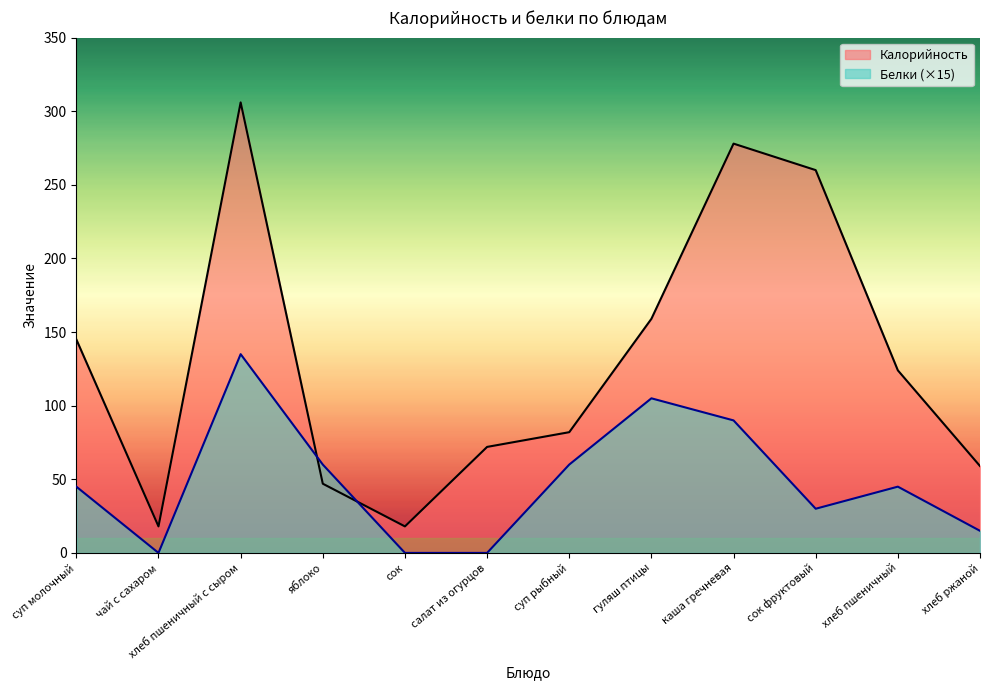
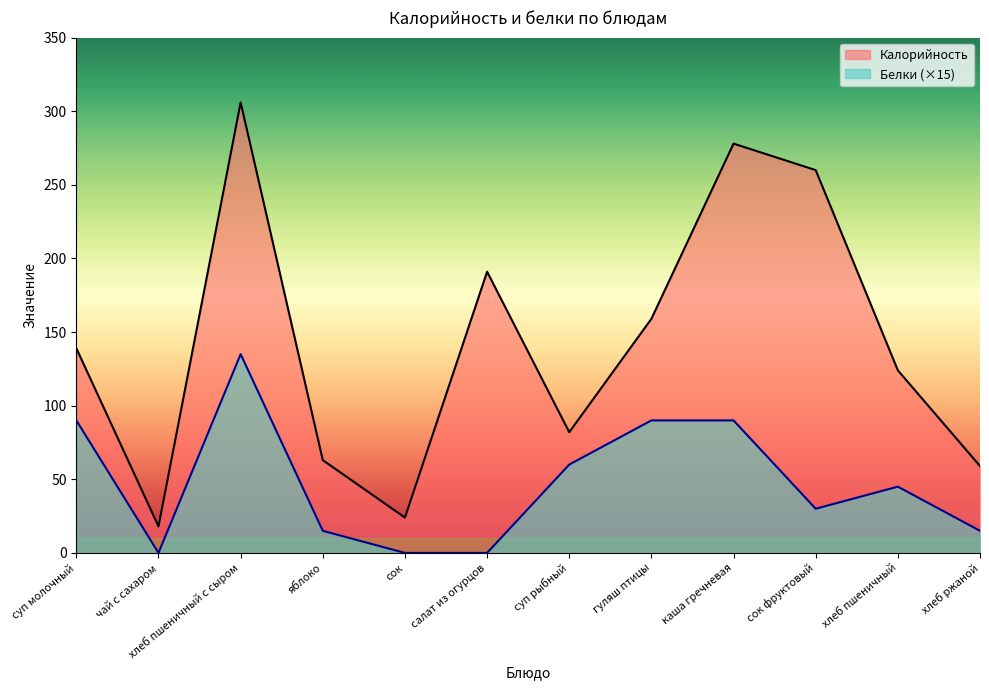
  {
    "Калорийность": {
-     "суп молочный": 145,
+     "суп молочный": 139,
      "чай с сахаром": 18,
      "хлеб пшеничный с сыром": 306,
-     "яблоко": 47,
-     "сок": 18,
-     "салат из огурцов": 72,
+     "яблоко": 63,
+     "сок": 24,
+     "салат из огурцов": 191,
      "суп рыбный": 82,
      "гуляш птицы": 159,
      "каша гречневая": 278,
      "сок фруктовый": 260,
      "хлеб пшеничный": 124,
      "хлеб ржаной": 59
    },
    "Белки (×15)": {
-     "суп молочный": 45,
+     "суп молочный": 90,
      "чай с сахаром": 0,
      "хлеб пшеничный с сыром": 135,
-     "яблоко": 60,
+     "яблоко": 15,
      "сок": 0,
      "салат из огурцов": 0,
      "суп рыбный": 60,
-     "гуляш птицы": 105,
+     "гуляш птицы": 90,
      "каша гречневая": 90,
      "сок фруктовый": 30,
      "хлеб пшеничный": 45,
      "хлеб ржаной": 15
    }
  }
